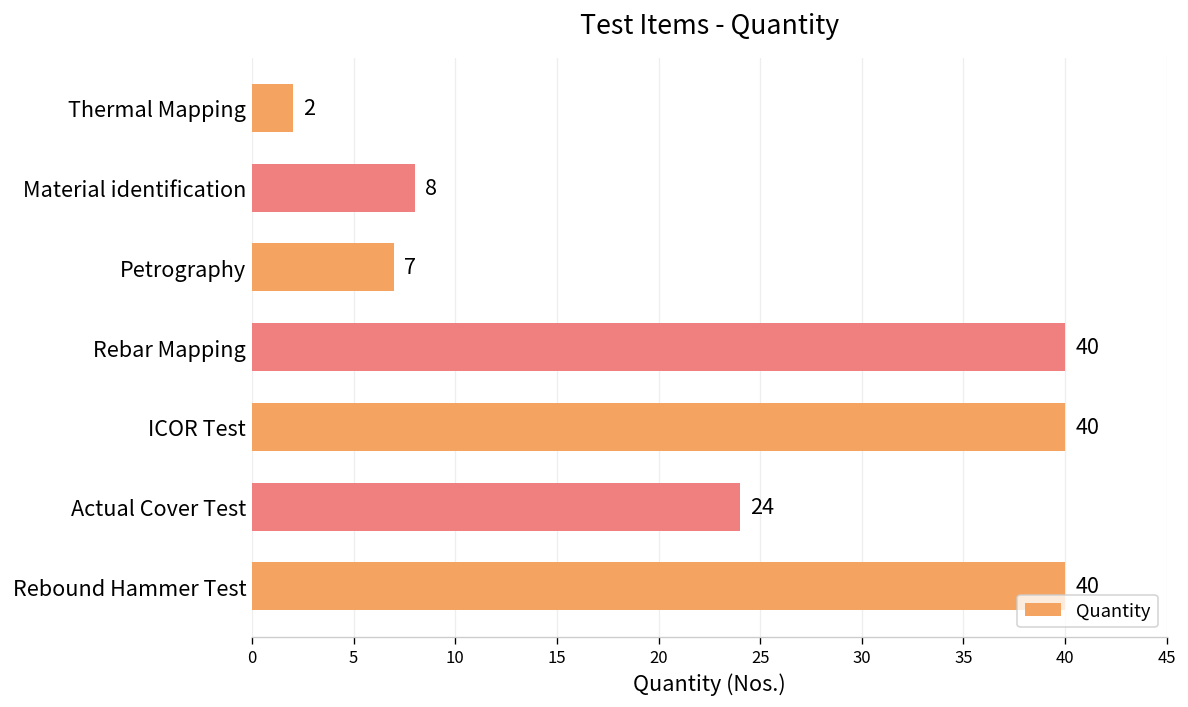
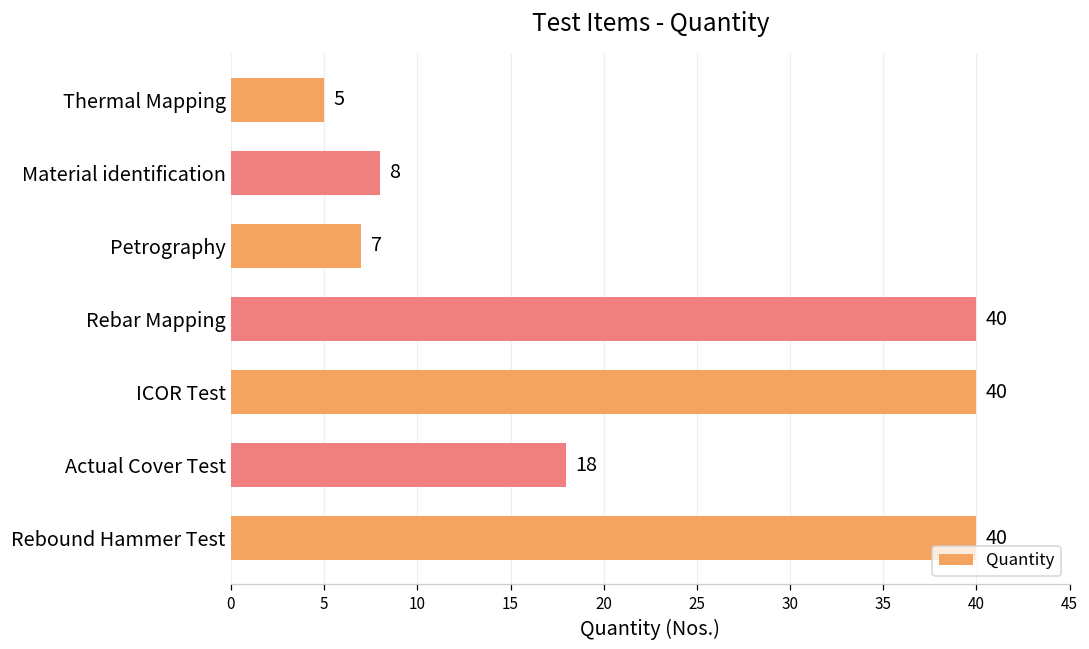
  {
-   "Thermal Mapping": 2,
+   "Thermal Mapping": 5,
    "Material identification": 8,
    "Petrography": 7,
    "Rebar Mapping": 40,
    "ICOR Test": 40,
-   "Actual Cover Test": 24
+   "Actual Cover Test": 18
  }
